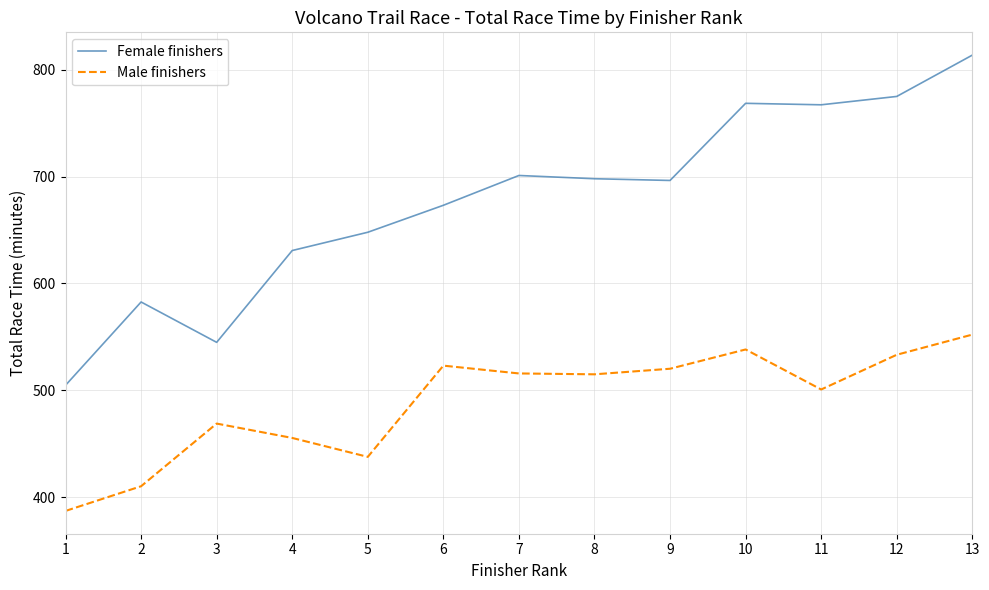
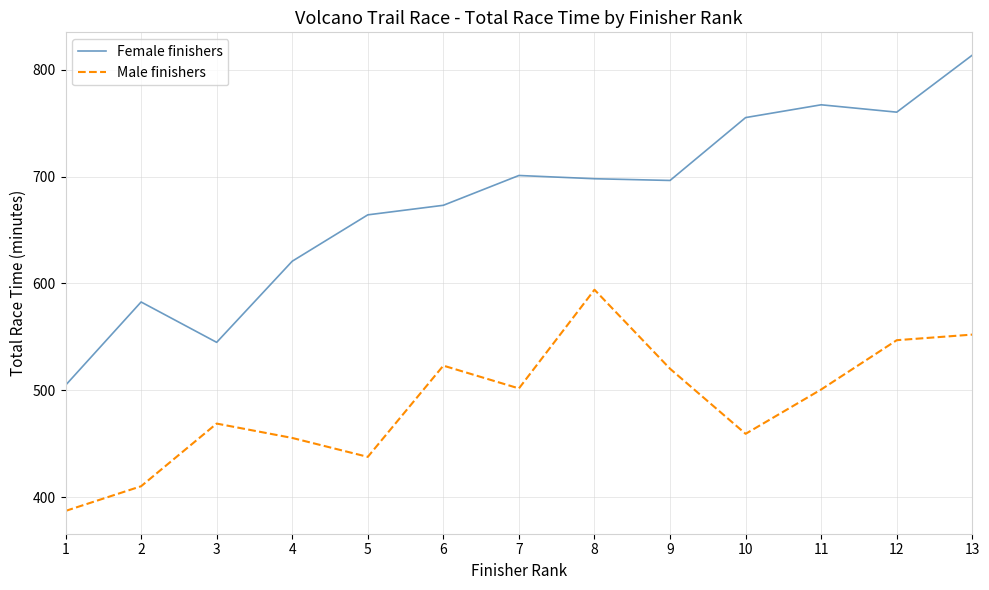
  {
    "Female finishers": {
      "1": 505,
      "2": 583,
      "3": 545,
-     "4": 631,
-     "5": 648,
+     "4": 621,
+     "5": 664,
      "6": 673,
      "7": 701,
      "8": 698,
      "9": 696,
-     "10": 768,
+     "10": 755,
      "11": 767,
-     "12": 775,
+     "12": 760,
      "13": 814
    },
    "Male finishers": {
      "1": 387,
      "2": 410,
      "3": 469,
      "4": 456,
      "5": 438,
      "6": 523,
-     "7": 516,
-     "8": 515,
+     "7": 502,
+     "8": 594,
      "9": 520,
-     "10": 538,
+     "10": 459,
      "11": 501,
-     "12": 533,
+     "12": 547,
      "13": 552
    }
  }
